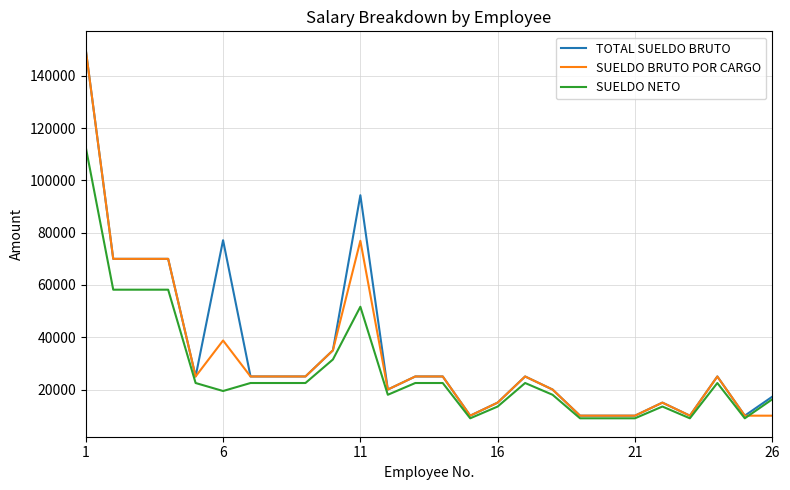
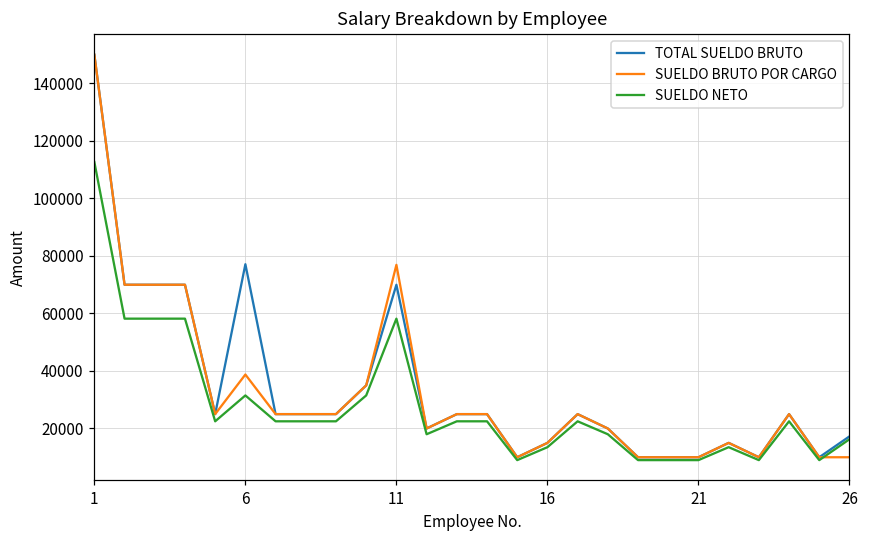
  {
    "TOTAL SUELDO BRUTO": {
      "6": 77000,
-     "11": 94000,
+     "11": 70000,
      "26": 17000
    },
    "SUELDO BRUTO POR CARGO": {
      "6": 39000,
      "11": 77000,
      "26": 10000
    },
    "SUELDO NETO": {
      "1": 113000,
-     "6": 19000,
-     "11": 52000,
+     "6": 32000,
+     "11": 58000,
      "16": 14000,
      "21": 9000,
      "26": 16000
    }
  }
